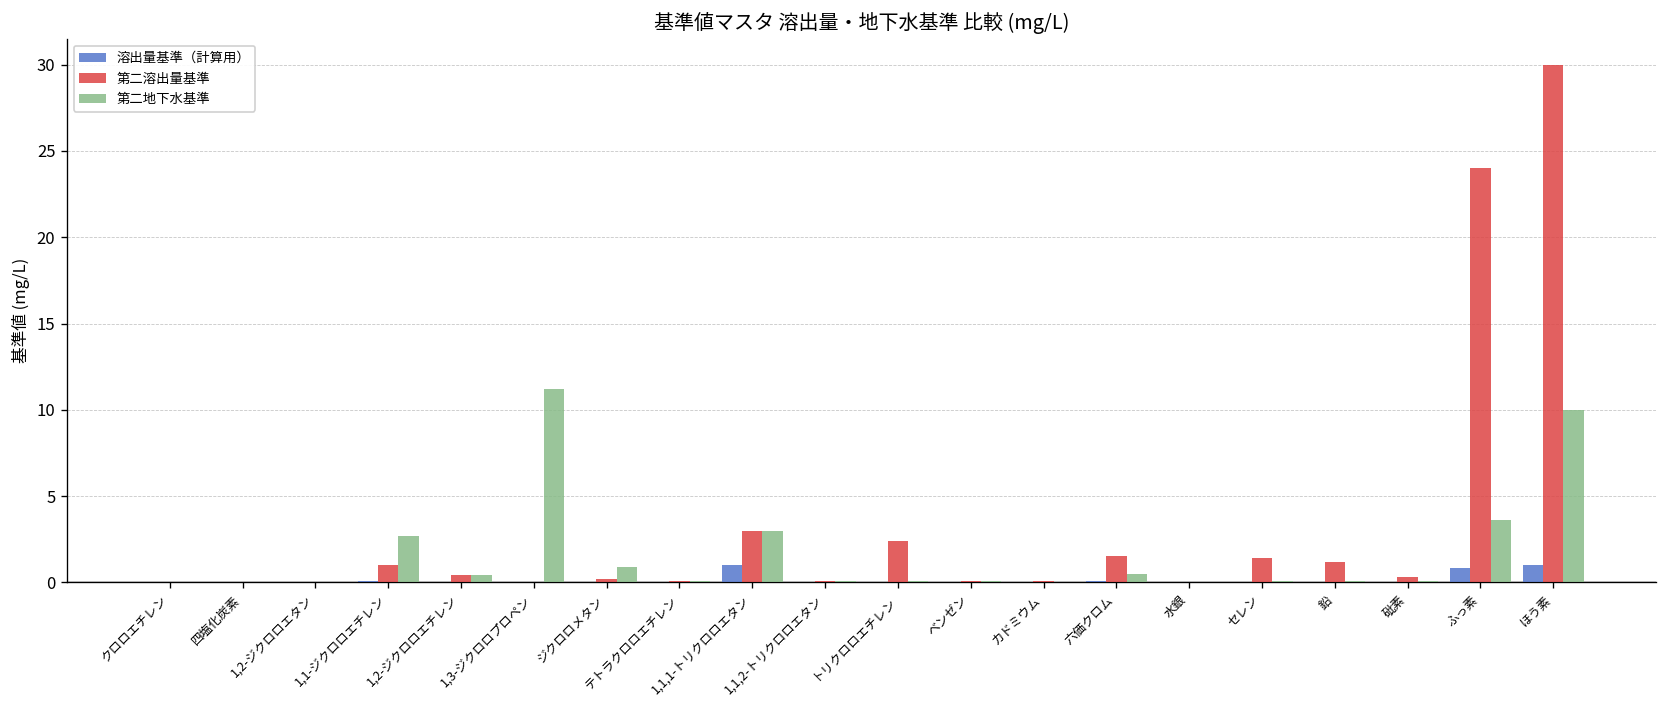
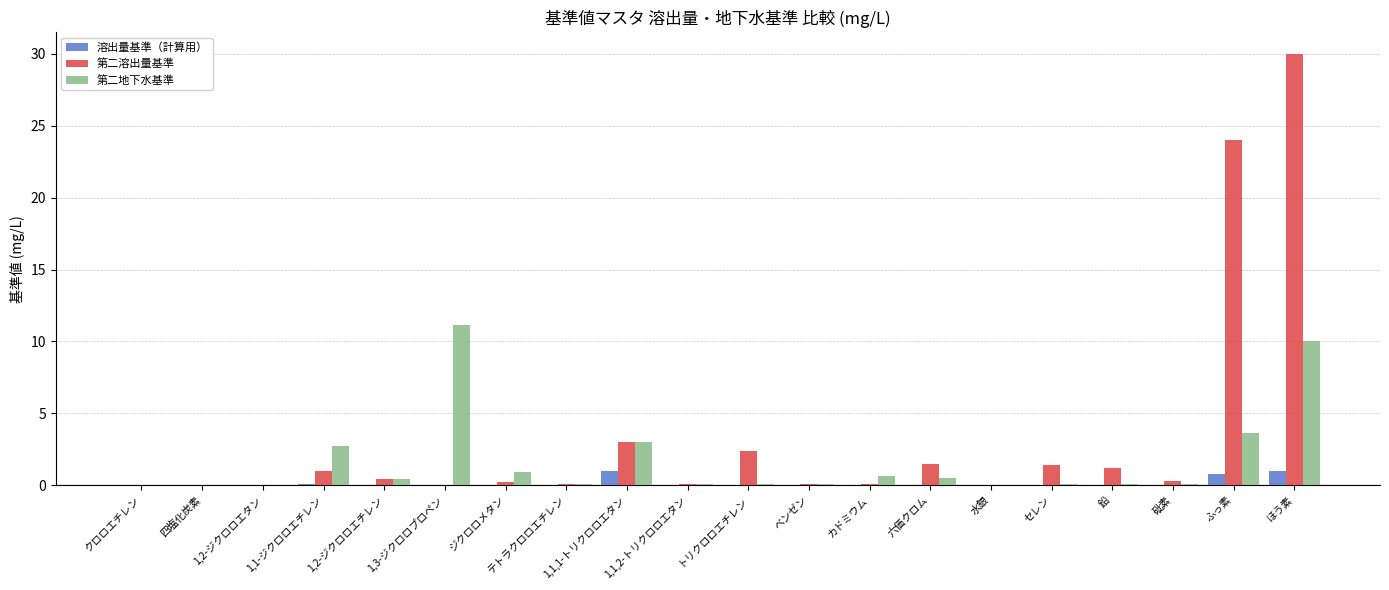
  {
    "溶出量基準（計算用）": {
      "1,1,1-トリクロロエタン": 1.0,
      "ふっ素": 0.8,
      "ほう素": 1.0
    },
    "第二溶出量基準": {
      "1,1-ジクロロエチレン": 1.0,
      "1,2-ジクロロエチレン": 0.4,
      "ジクロロメタン": 0.2,
      "1,1,1-トリクロロエタン": 3.0,
      "トリクロロエチレン": 2.4,
      "六価クロム": 1.5,
      "セレン": 1.4,
      "鉛": 1.2,
      "砒素": 0.3,
      "ふっ素": 24.0,
      "ほう素": 30.0
    },
    "第二地下水基準": {
      "1,1-ジクロロエチレン": 2.7,
      "1,2-ジクロロエチレン": 0.4,
      "1,3-ジクロロプロペン": 11.2,
      "ジクロロメタン": 0.9,
      "1,1,1-トリクロロエタン": 3.0,
-     "カドミウム": 0.0,
+     "カドミウム": 0.6,
      "六価クロム": 0.5,
      "ふっ素": 3.6,
      "ほう素": 10.0
    }
  }
